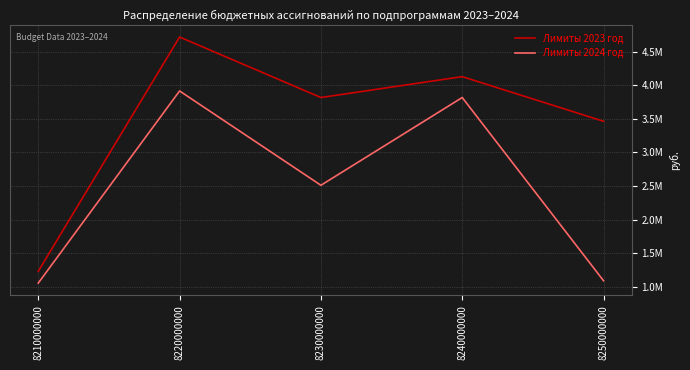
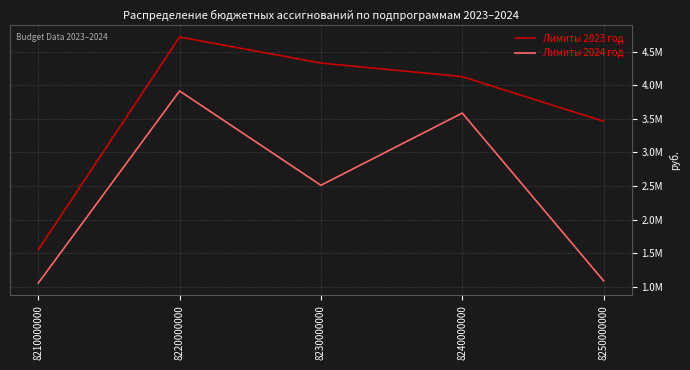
  {
    "Лимиты 2023 год": {
-     "8210000000": 1200000,
+     "8210000000": 1500000,
      "8220000000": 4700000,
-     "8230000000": 3800000,
+     "8230000000": 4300000,
      "8240000000": 4100000,
      "8250000000": 3500000
    },
    "Лимиты 2024 год": {
      "8210000000": 1100000,
      "8220000000": 3900000,
      "8230000000": 2500000,
-     "8240000000": 3800000,
+     "8240000000": 3600000,
      "8250000000": 1100000
    }
  }
